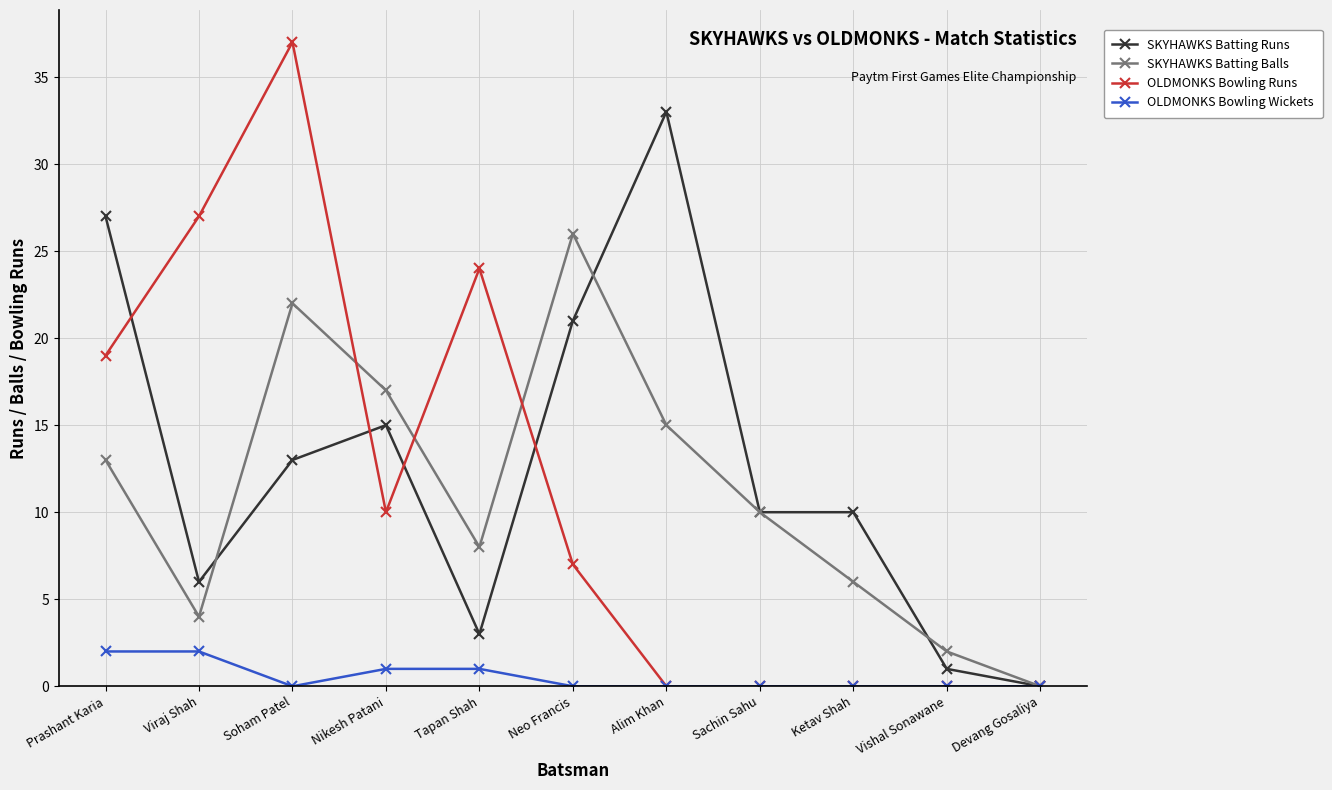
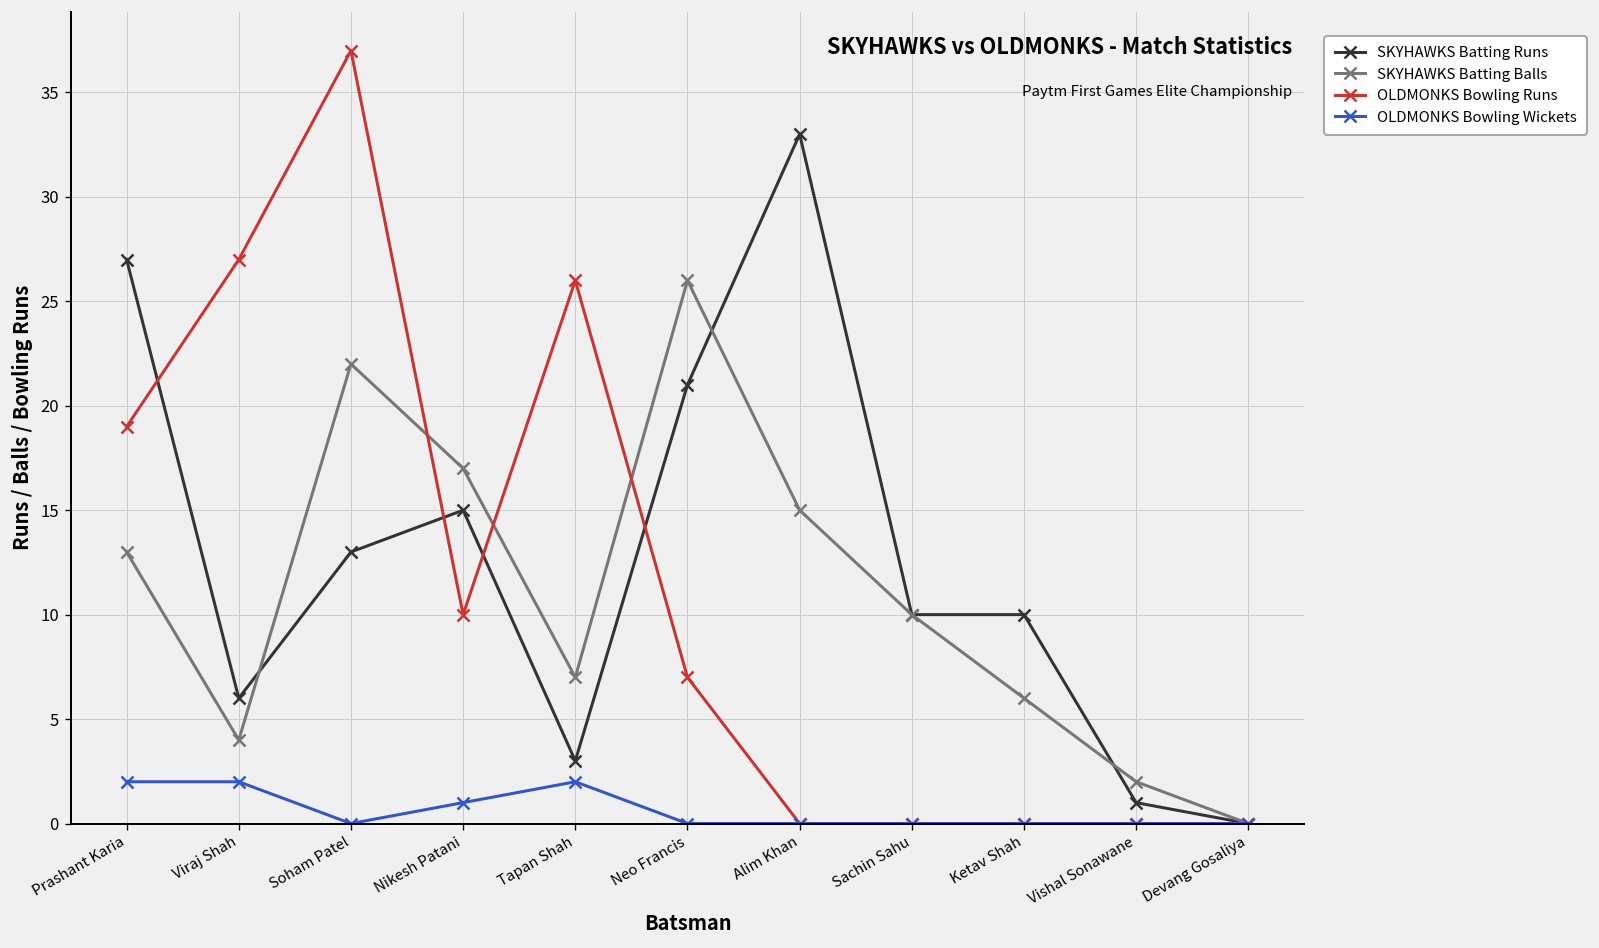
  {
    "SKYHAWKS Batting Runs": {
      "Prashant Karia": 27,
      "Viraj Shah": 6,
      "Soham Patel": 13,
      "Nikesh Patani": 15,
      "Tapan Shah": 3,
      "Neo Francis": 21,
      "Alim Khan": 33,
      "Ketav Shah": 10,
      "Vishal Sonawane": 1
    },
    "SKYHAWKS Batting Balls": {
      "Prashant Karia": 13,
      "Viraj Shah": 4,
      "Soham Patel": 22,
      "Nikesh Patani": 17,
-     "Tapan Shah": 8,
+     "Tapan Shah": 7,
      "Neo Francis": 26,
      "Alim Khan": 15,
      "Ketav Shah": 6,
      "Vishal Sonawane": 2
    },
    "OLDMONKS Bowling Runs": {
      "Prashant Karia": 19,
      "Viraj Shah": 27,
      "Soham Patel": 37,
      "Nikesh Patani": 10,
-     "Tapan Shah": 24,
+     "Tapan Shah": 26,
      "Neo Francis": 7
    },
    "OLDMONKS Bowling Wickets": {
      "Prashant Karia": 2,
      "Viraj Shah": 2,
      "Soham Patel": 0,
      "Nikesh Patani": 1,
-     "Tapan Shah": 1,
+     "Tapan Shah": 2,
      "Neo Francis": 0
    }
  }
